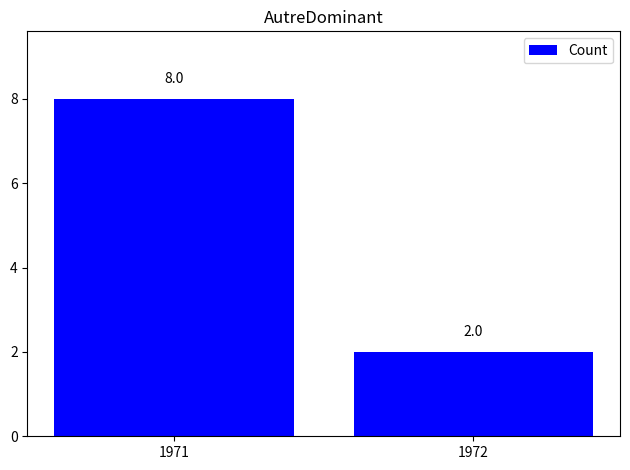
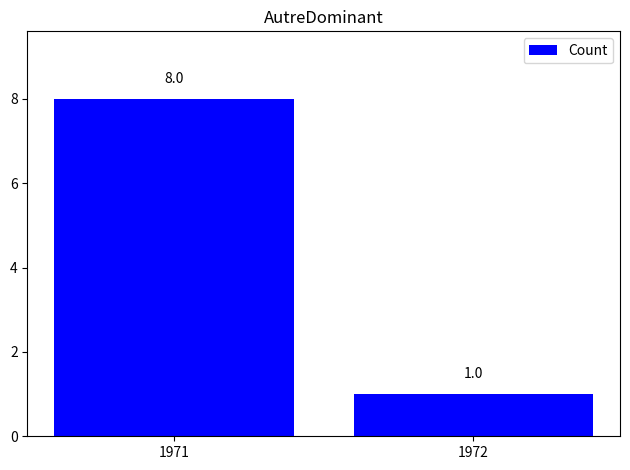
  {
    "1971": 8.0,
-   "1972": 2.0
+   "1972": 1.0
  }
